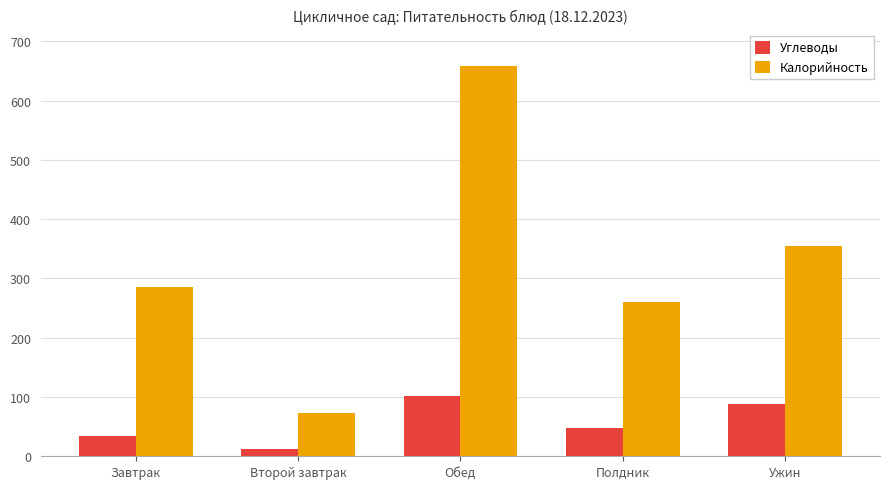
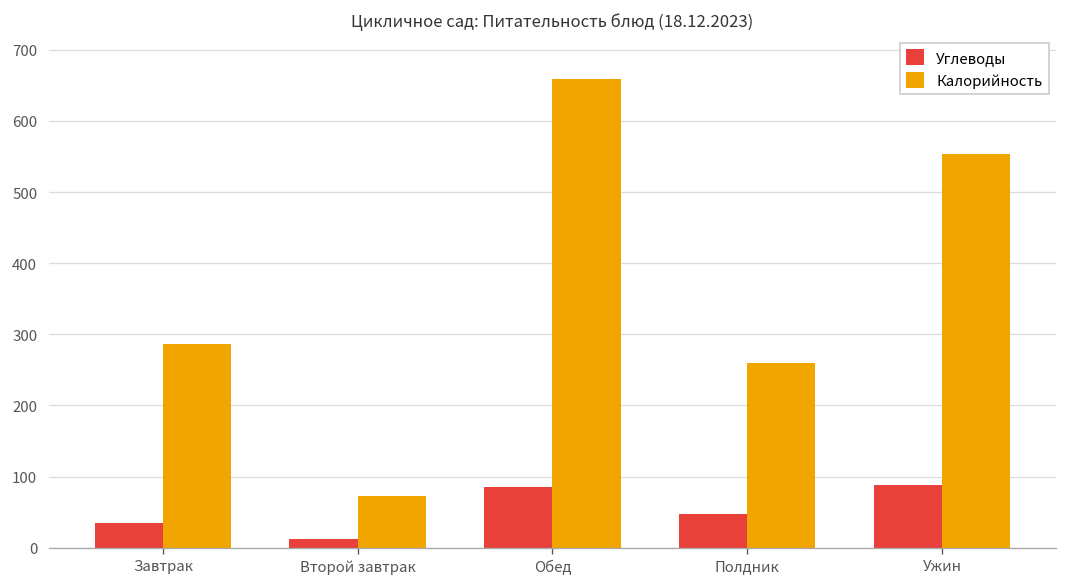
  {
    "Углеводы": {
      "Завтрак": 40,
      "Второй завтрак": 10,
-     "Обед": 100,
+     "Обед": 90,
      "Полдник": 50,
      "Ужин": 90
    },
    "Калорийность": {
      "Завтрак": 290,
      "Второй завтрак": 70,
      "Обед": 660,
      "Полдник": 260,
-     "Ужин": 350
+     "Ужин": 550
    }
  }
